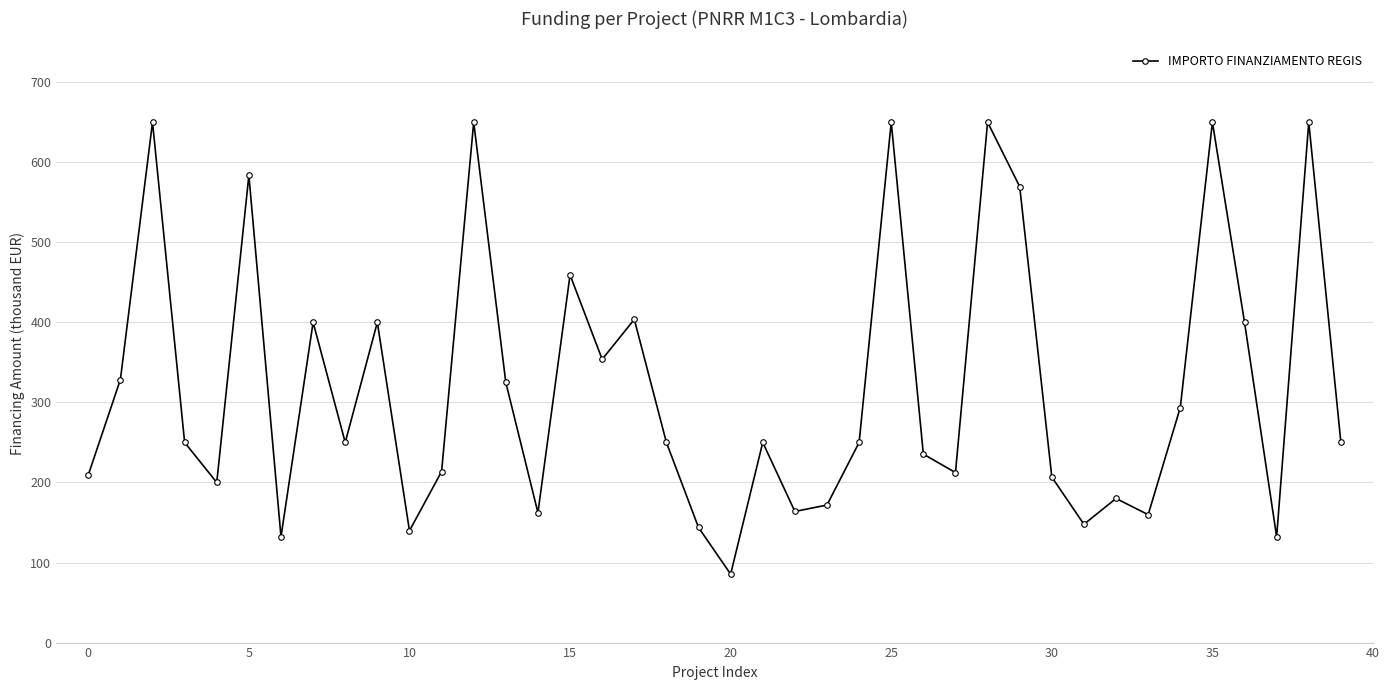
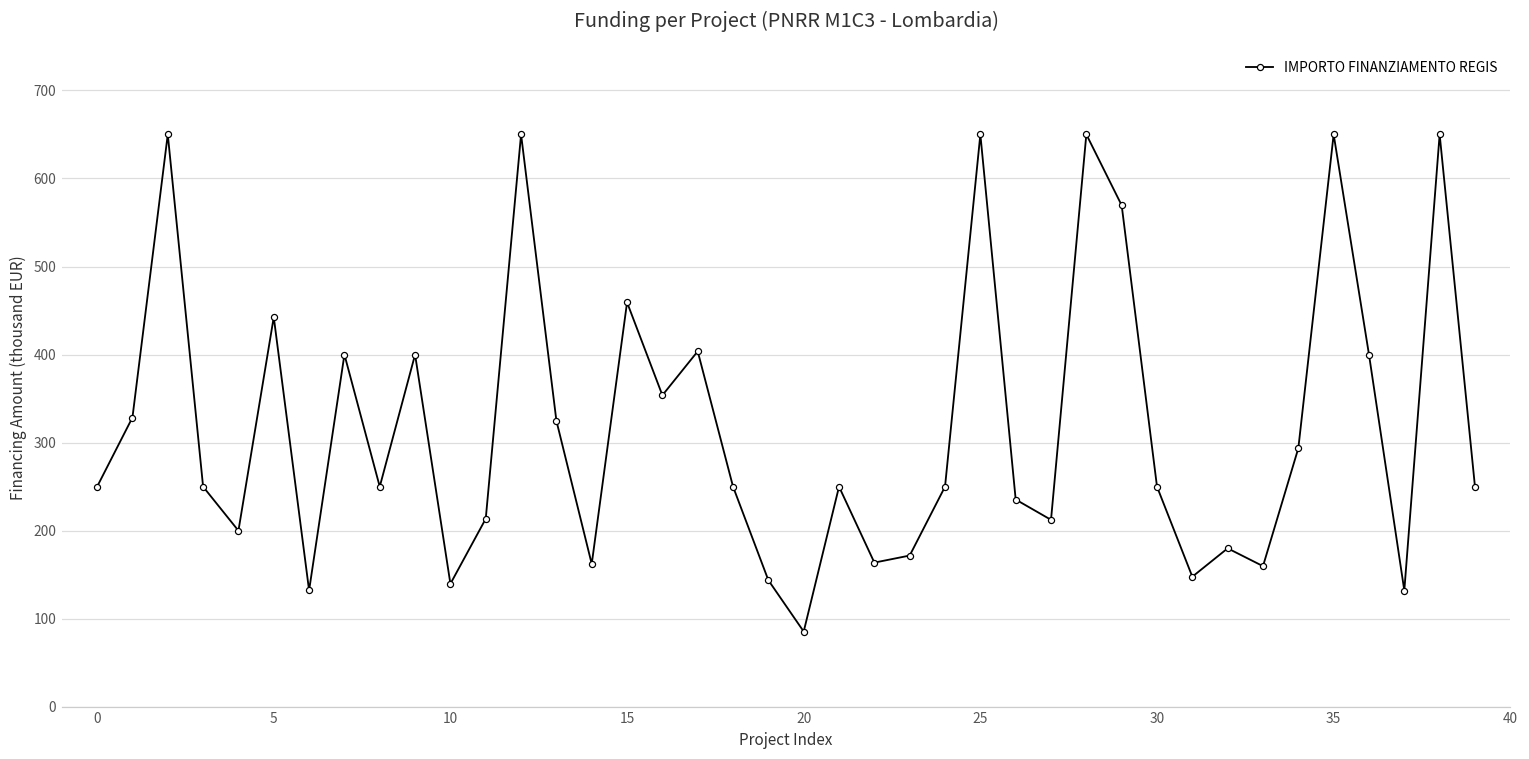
  {
-   "0": 210,
-   "5": 580,
+   "0": 250,
+   "5": 440,
    "10": 140,
    "15": 460,
    "20": 90,
    "25": 650,
-   "30": 210,
+   "30": 250,
    "35": 650
  }
